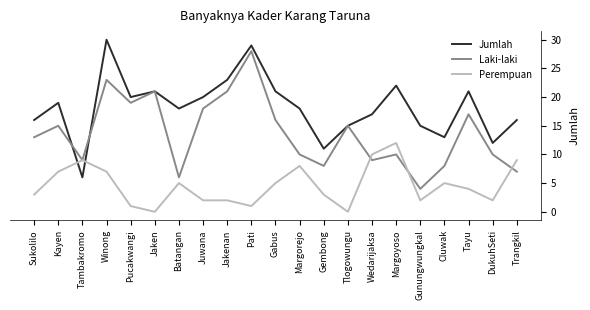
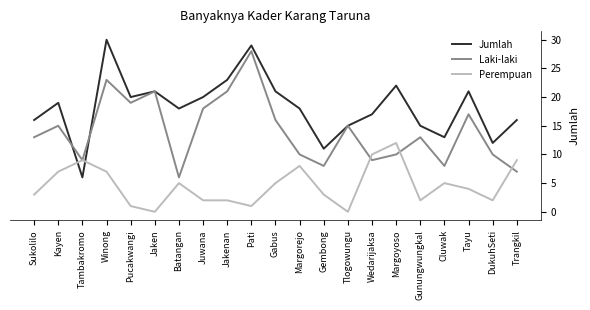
  {
    "Jumlah": {
      "Sukolilo": 16,
      "Kayen": 19,
      "Tambakromo": 6,
      "Winong": 30,
      "Pucakwangi": 20,
      "Batangan": 18,
      "Juwana": 20,
      "Jakenan": 23,
      "Pati": 29,
      "Gabus": 21,
      "Margorejo": 18,
      "Gembong": 11,
      "Wedarijaksa": 17,
      "Margoyoso": 22,
      "Gunungwungkal": 15,
      "Cluwak": 13,
      "Tayu": 21,
      "DukuhSeti": 12,
      "Trangkil": 16
    },
    "Laki-laki": {
      "Sukolilo": 13,
      "Kayen": 15,
      "Winong": 23,
      "Pucakwangi": 19,
      "Batangan": 6,
      "Juwana": 18,
      "Jakenan": 21,
      "Pati": 28,
      "Gabus": 16,
      "Margorejo": 10,
      "Gembong": 8,
      "Wedarijaksa": 9,
      "Margoyoso": 10,
-     "Gunungwungkal": 4,
+     "Gunungwungkal": 13,
      "Cluwak": 8,
      "Tayu": 17,
      "DukuhSeti": 10,
      "Trangkil": 7
    },
    "Perempuan": {
      "Sukolilo": 3,
      "Kayen": 7,
      "Winong": 7,
      "Pucakwangi": 1,
      "Jaken": 0,
      "Batangan": 5,
      "Juwana": 2,
      "Jakenan": 2,
      "Pati": 1,
      "Gabus": 5,
      "Margorejo": 8,
      "Gembong": 3,
      "Tlogowungu": 0,
      "Wedarijaksa": 10,
      "Margoyoso": 12,
      "Gunungwungkal": 2,
      "Cluwak": 5,
      "Tayu": 4,
      "DukuhSeti": 2,
      "Trangkil": 9
    }
  }
